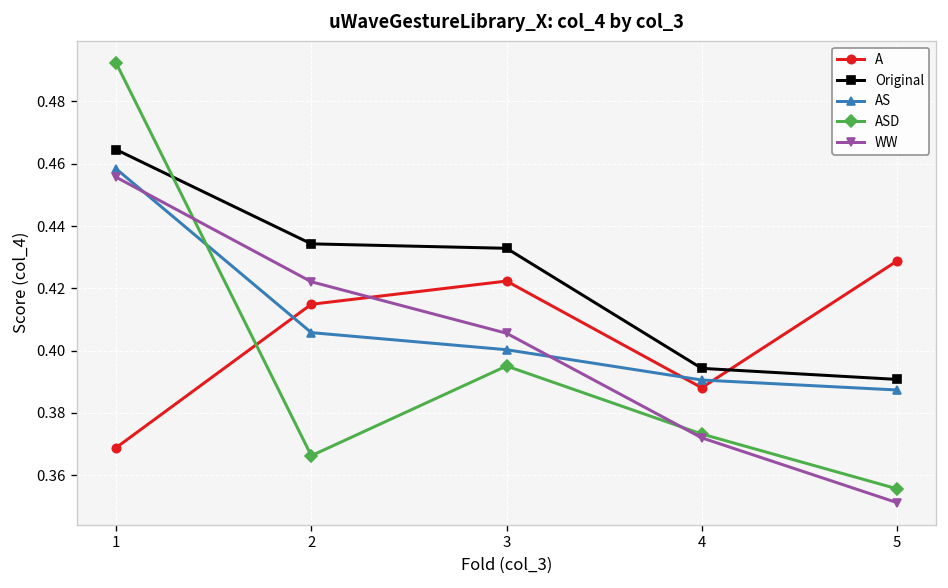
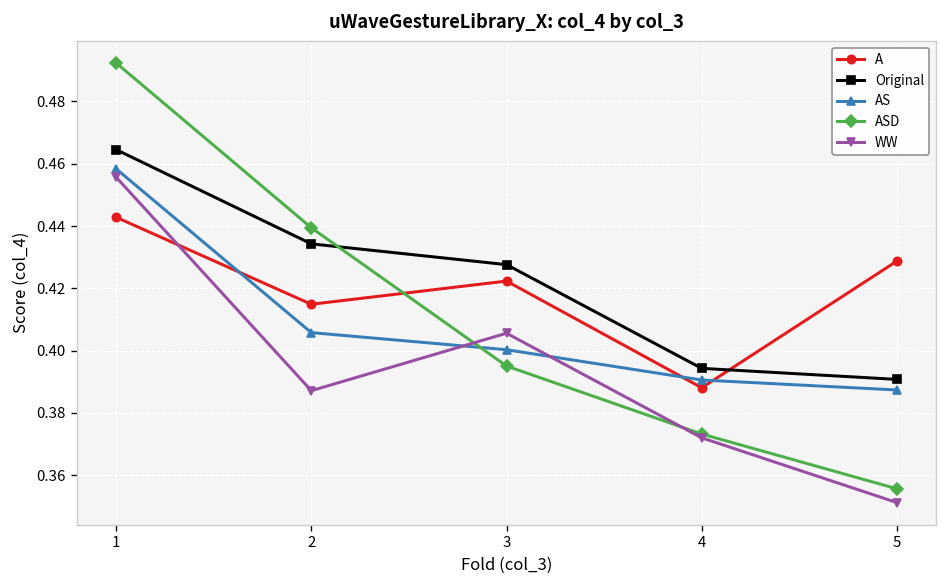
  {
    "A": {
-     "1": 0.369,
+     "1": 0.443,
      "2": 0.415,
      "3": 0.422,
      "4": 0.388,
      "5": 0.429
    },
    "Original": {
      "1": 0.465,
      "2": 0.434,
-     "3": 0.433,
+     "3": 0.428,
      "4": 0.394,
      "5": 0.391
    },
    "AS": {
      "1": 0.458,
      "2": 0.406,
      "3": 0.400,
      "4": 0.391,
      "5": 0.387
    },
    "ASD": {
      "1": 0.492,
-     "2": 0.366,
+     "2": 0.439,
      "3": 0.395,
      "4": 0.373,
      "5": 0.356
    },
    "WW": {
      "1": 0.456,
-     "2": 0.422,
+     "2": 0.387,
      "3": 0.406,
      "4": 0.372,
      "5": 0.351
    }
  }
